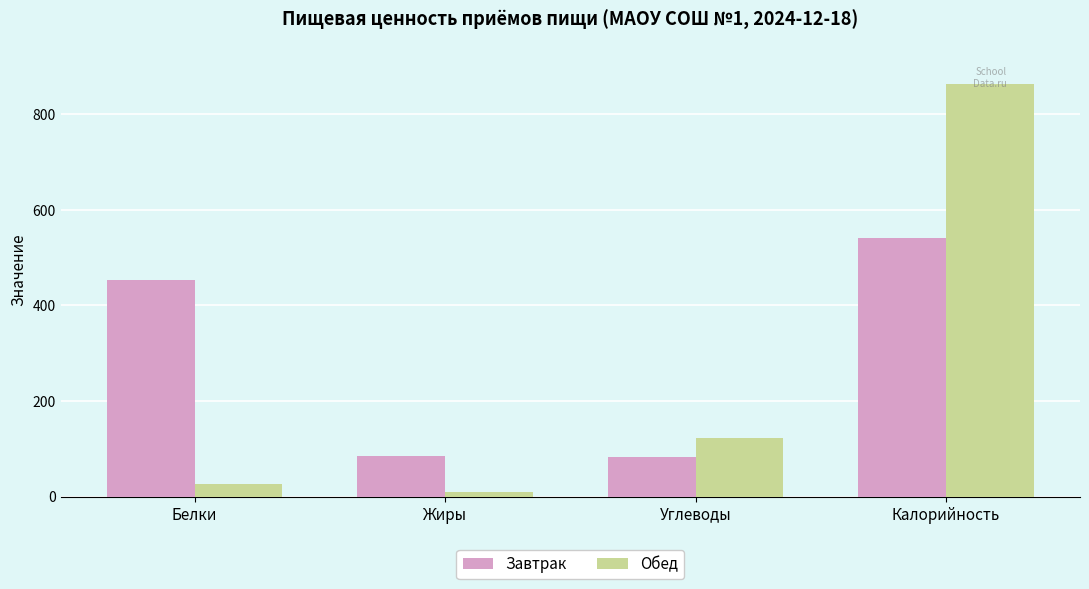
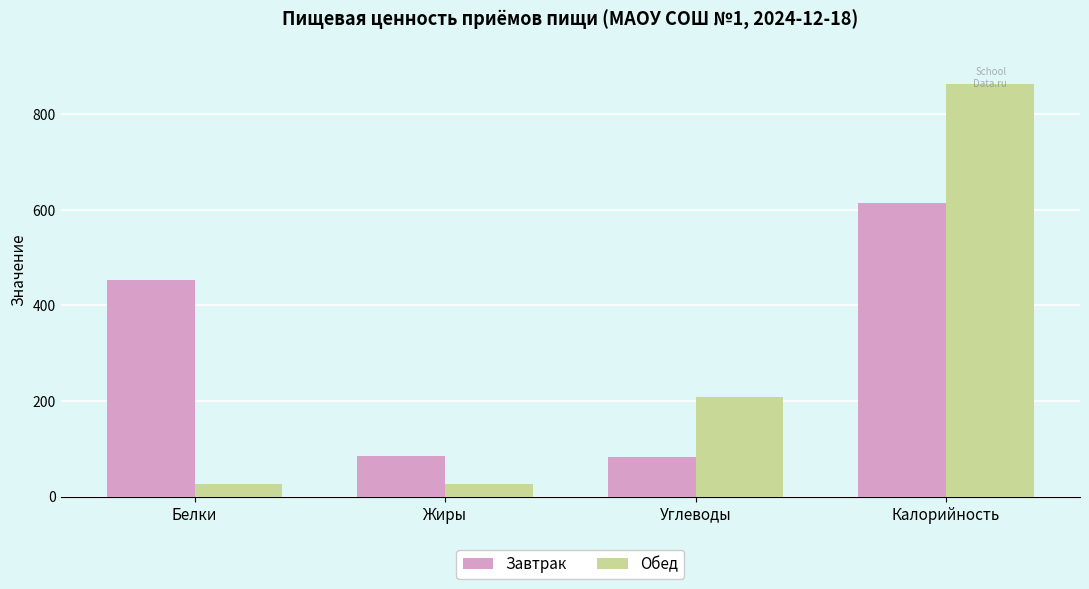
  {
    "Завтрак": {
      "Белки": 450,
      "Жиры": 90,
      "Углеводы": 80,
-     "Калорийность": 540
+     "Калорийность": 610
    },
    "Обед": {
      "Белки": 30,
-     "Жиры": 10,
-     "Углеводы": 120,
+     "Жиры": 30,
+     "Углеводы": 210,
      "Калорийность": 860
    }
  }
